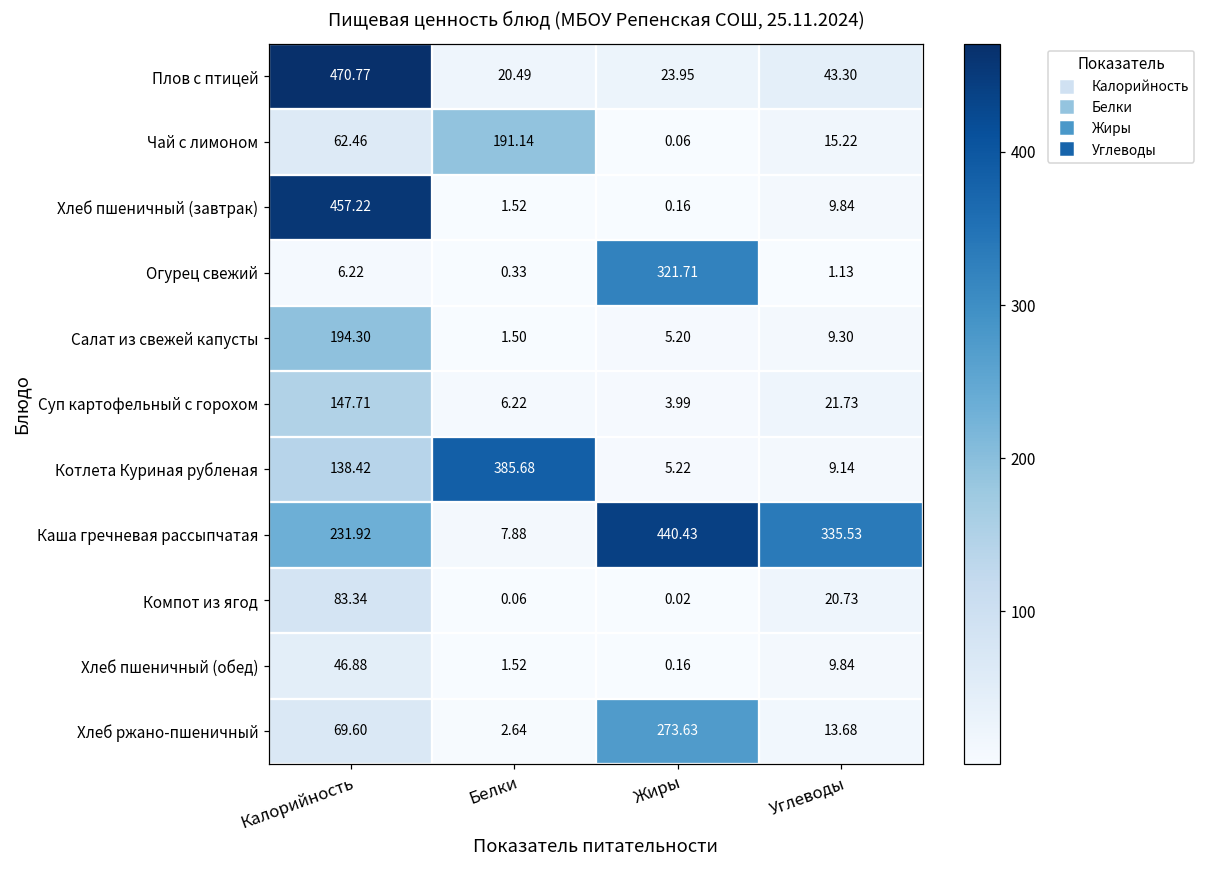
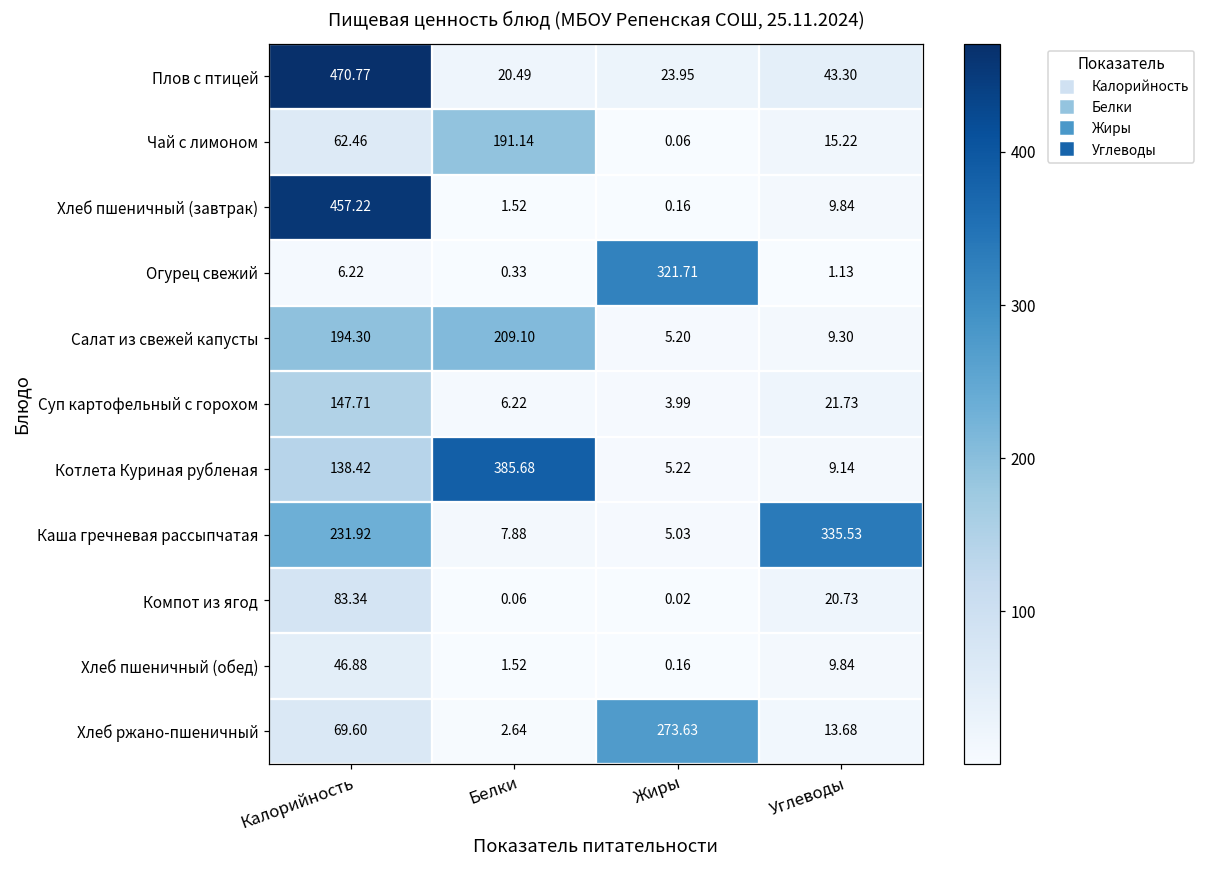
  {
    "Плов с птицей": {
      "Калорийность": 470.77,
      "Белки": 20.49,
      "Жиры": 23.95,
      "Углеводы": 43.30
    },
    "Чай с лимоном": {
      "Калорийность": 62.46,
      "Белки": 191.14,
      "Жиры": 0.06,
      "Углеводы": 15.22
    },
    "Хлеб пшеничный (завтрак)": {
      "Калорийность": 457.22,
      "Белки": 1.52,
      "Жиры": 0.16,
      "Углеводы": 9.84
    },
    "Огурец свежий": {
      "Калорийность": 6.22,
      "Белки": 0.33,
      "Жиры": 321.71,
      "Углеводы": 1.13
    },
    "Салат из свежей капусты": {
      "Калорийность": 194.30,
-     "Белки": 1.50,
+     "Белки": 209.10,
      "Жиры": 5.20,
      "Углеводы": 9.30
    },
    "Суп картофельный с горохом": {
      "Калорийность": 147.71,
      "Белки": 6.22,
      "Жиры": 3.99,
      "Углеводы": 21.73
    },
    "Котлета Куриная рубленая": {
      "Калорийность": 138.42,
      "Белки": 385.68,
      "Жиры": 5.22,
      "Углеводы": 9.14
    },
    "Каша гречневая рассыпчатая": {
      "Калорийность": 231.92,
      "Белки": 7.88,
-     "Жиры": 440.43,
+     "Жиры": 5.03,
      "Углеводы": 335.53
    },
    "Компот из ягод": {
      "Калорийность": 83.34,
      "Белки": 0.06,
      "Жиры": 0.02,
      "Углеводы": 20.73
    },
    "Хлеб пшеничный (обед)": {
      "Калорийность": 46.88,
      "Белки": 1.52,
      "Жиры": 0.16,
      "Углеводы": 9.84
    },
    "Хлеб ржано-пшеничный": {
      "Калорийность": 69.60,
      "Белки": 2.64,
      "Жиры": 273.63,
      "Углеводы": 13.68
    }
  }
